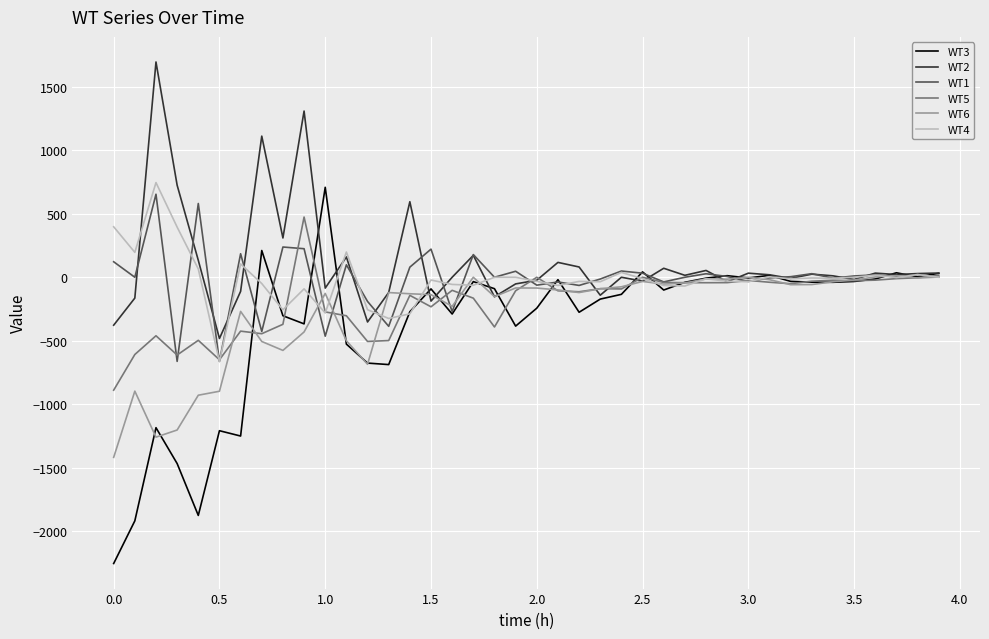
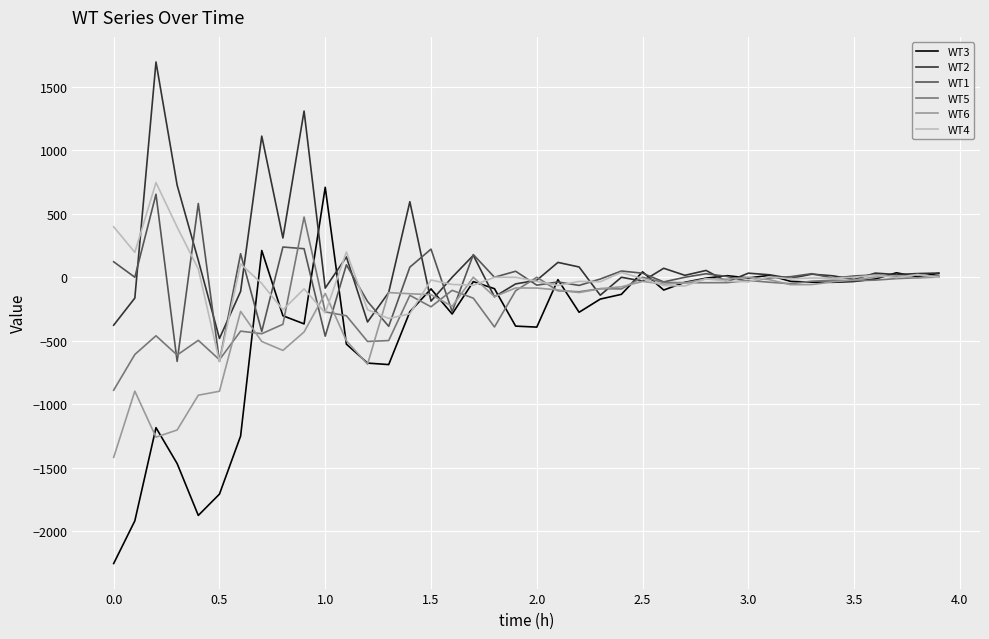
  {
    "WT3": {
      "0.0": -2250,
-     "0.5": -1210,
+     "0.5": -1710,
      "1.0": 710,
      "1.5": -90,
-     "2.0": -240
+     "2.0": -390
    }
  }
